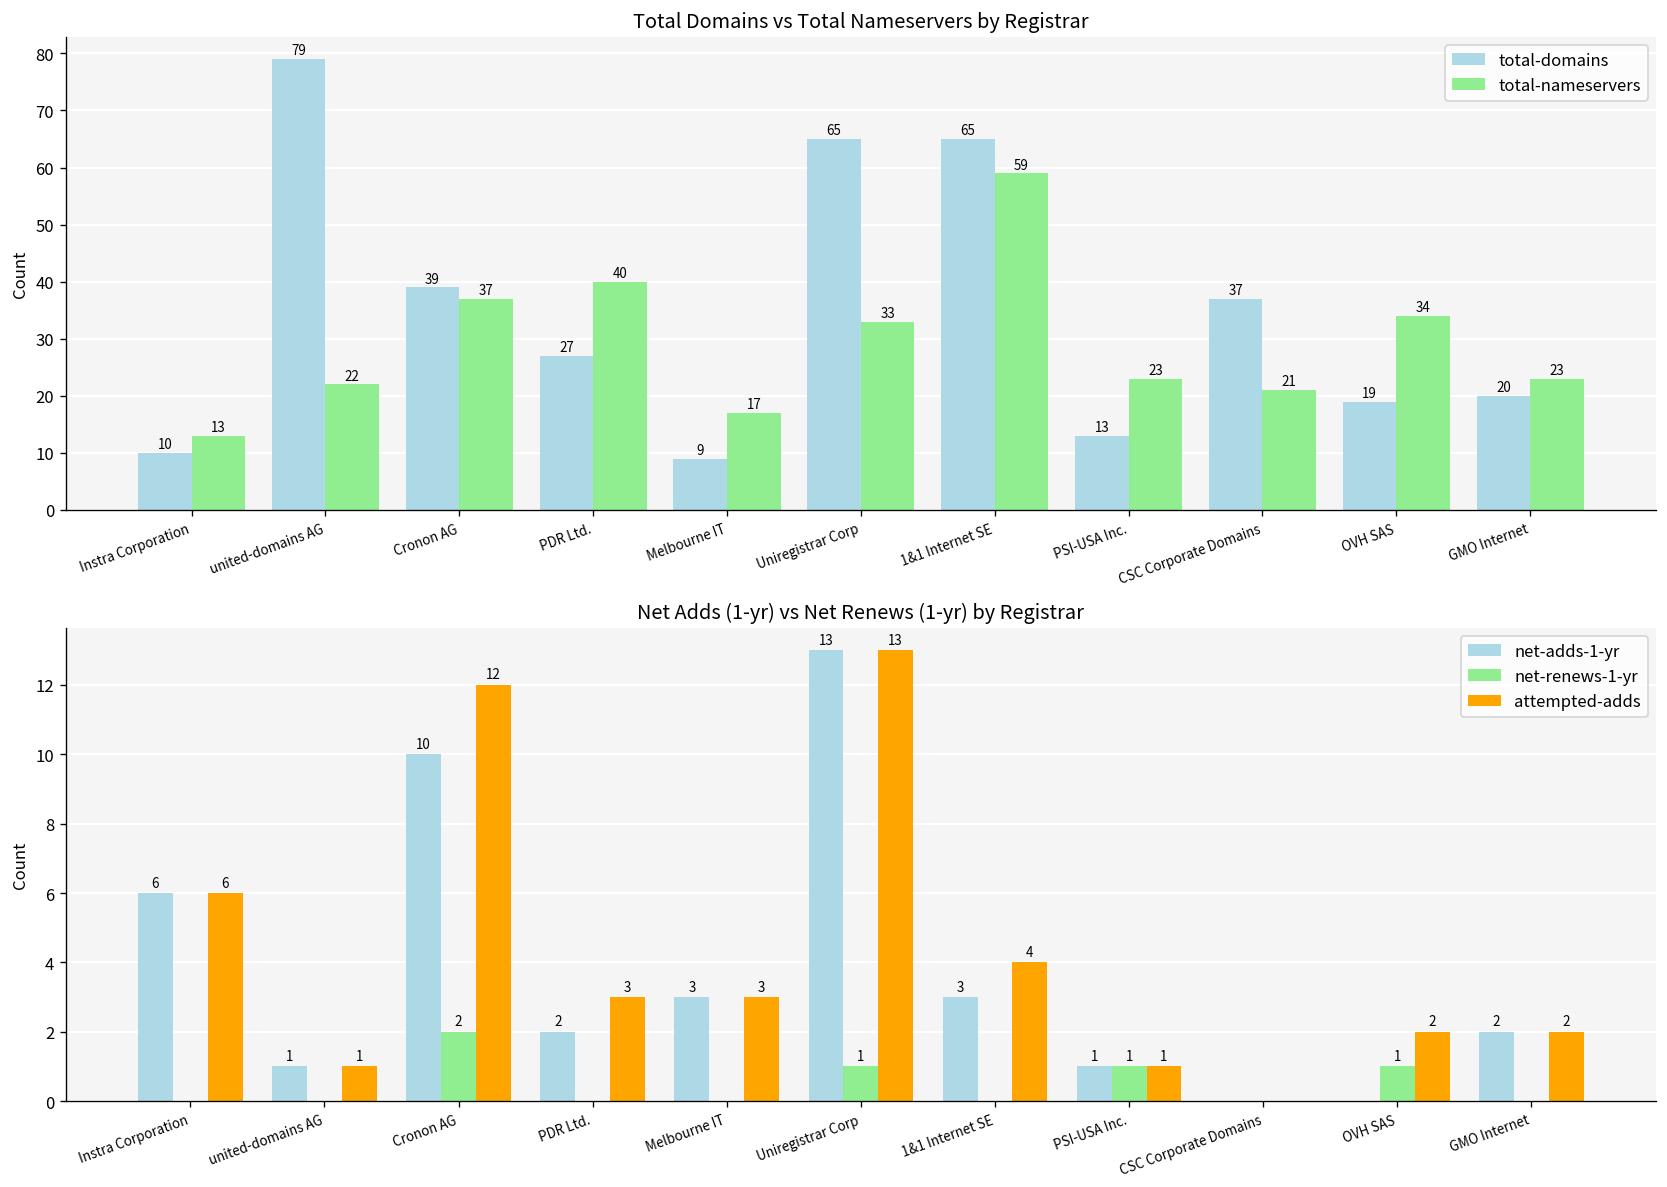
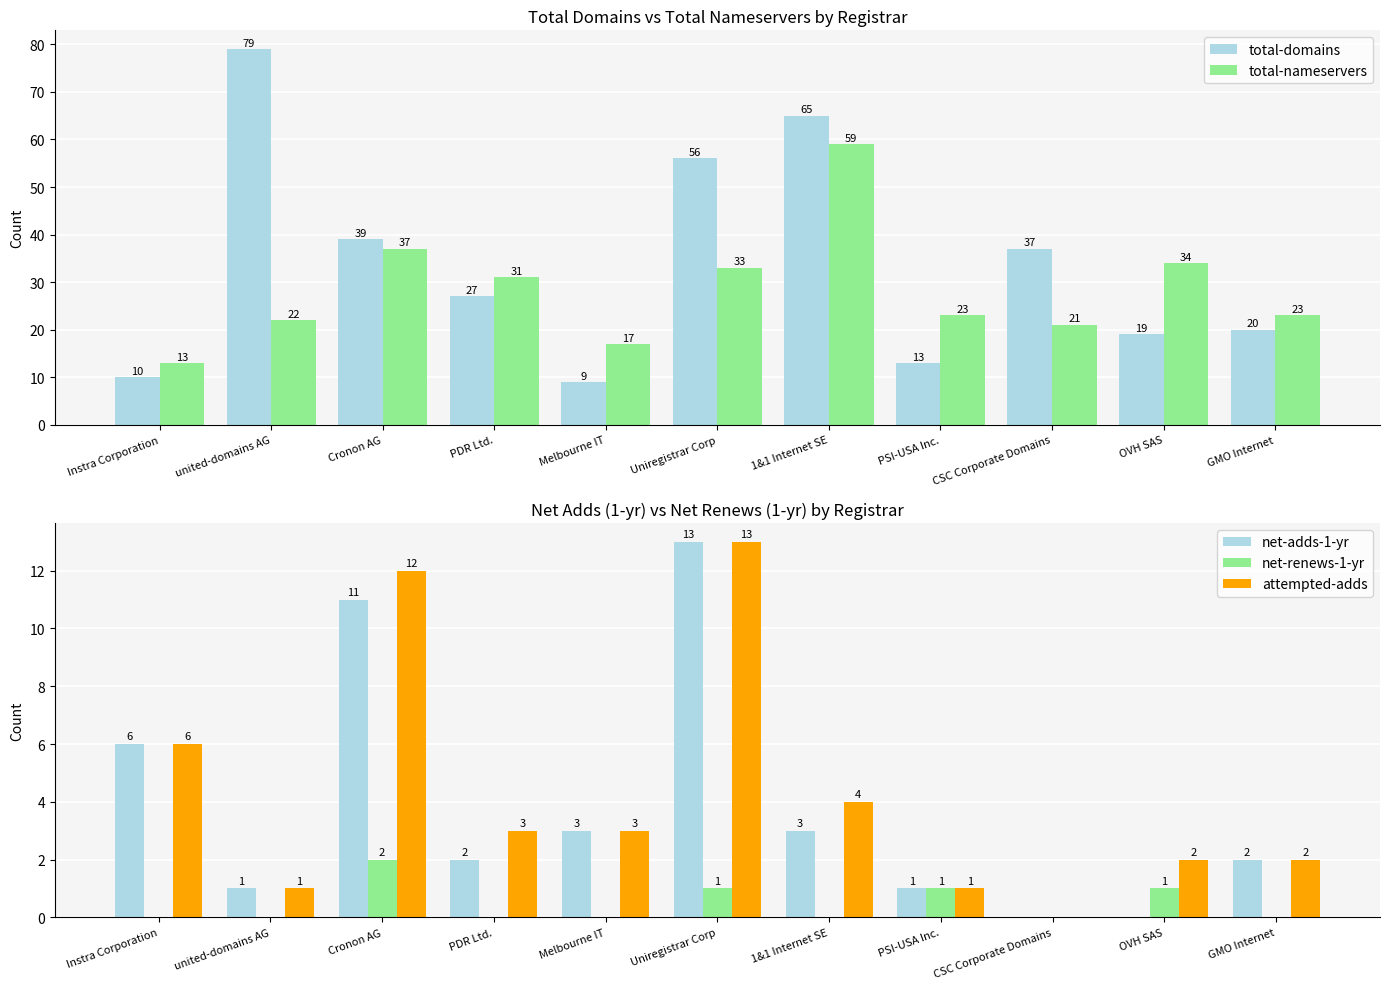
  {
    "Total Domains vs Total Nameservers by Registrar": {
      "total-domains": {
        "Instra Corporation": 10,
        "united-domains AG": 79,
        "Cronon AG": 39,
        "PDR Ltd.": 27,
        "Melbourne IT": 9,
-       "Uniregistrar Corp": 65,
+       "Uniregistrar Corp": 56,
        "1&1 Internet SE": 65,
        "PSI-USA Inc.": 13,
        "CSC Corporate Domains": 37,
        "OVH SAS": 19,
        "GMO Internet": 20
      },
      "total-nameservers": {
        "Instra Corporation": 13,
        "united-domains AG": 22,
        "Cronon AG": 37,
-       "PDR Ltd.": 40,
+       "PDR Ltd.": 31,
        "Melbourne IT": 17,
        "Uniregistrar Corp": 33,
        "1&1 Internet SE": 59,
        "PSI-USA Inc.": 23,
        "CSC Corporate Domains": 21,
        "OVH SAS": 34,
        "GMO Internet": 23
      }
    },
    "Net Adds (1-yr) vs Net Renews (1-yr) by Registrar": {
      "net-adds-1-yr": {
        "Instra Corporation": 6,
        "united-domains AG": 1,
-       "Cronon AG": 10,
+       "Cronon AG": 11,
        "PDR Ltd.": 2,
        "Melbourne IT": 3,
        "Uniregistrar Corp": 13,
        "1&1 Internet SE": 3,
        "PSI-USA Inc.": 1,
        "GMO Internet": 2
      },
      "net-renews-1-yr": {
        "Cronon AG": 2,
        "Uniregistrar Corp": 1,
        "PSI-USA Inc.": 1,
        "OVH SAS": 1
      },
      "attempted-adds": {
        "Instra Corporation": 6,
        "united-domains AG": 1,
        "Cronon AG": 12,
        "PDR Ltd.": 3,
        "Melbourne IT": 3,
        "Uniregistrar Corp": 13,
        "1&1 Internet SE": 4,
        "PSI-USA Inc.": 1,
        "OVH SAS": 2,
        "GMO Internet": 2
      }
    }
  }
